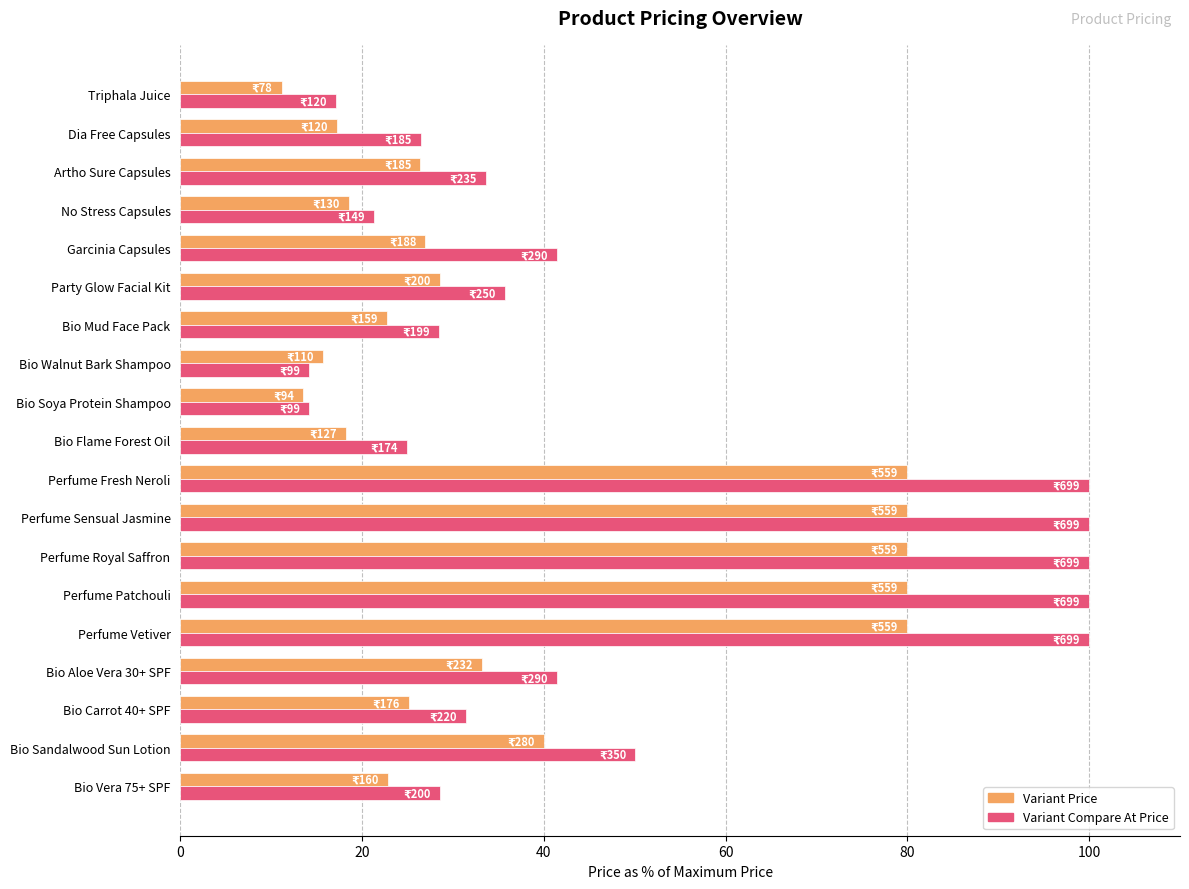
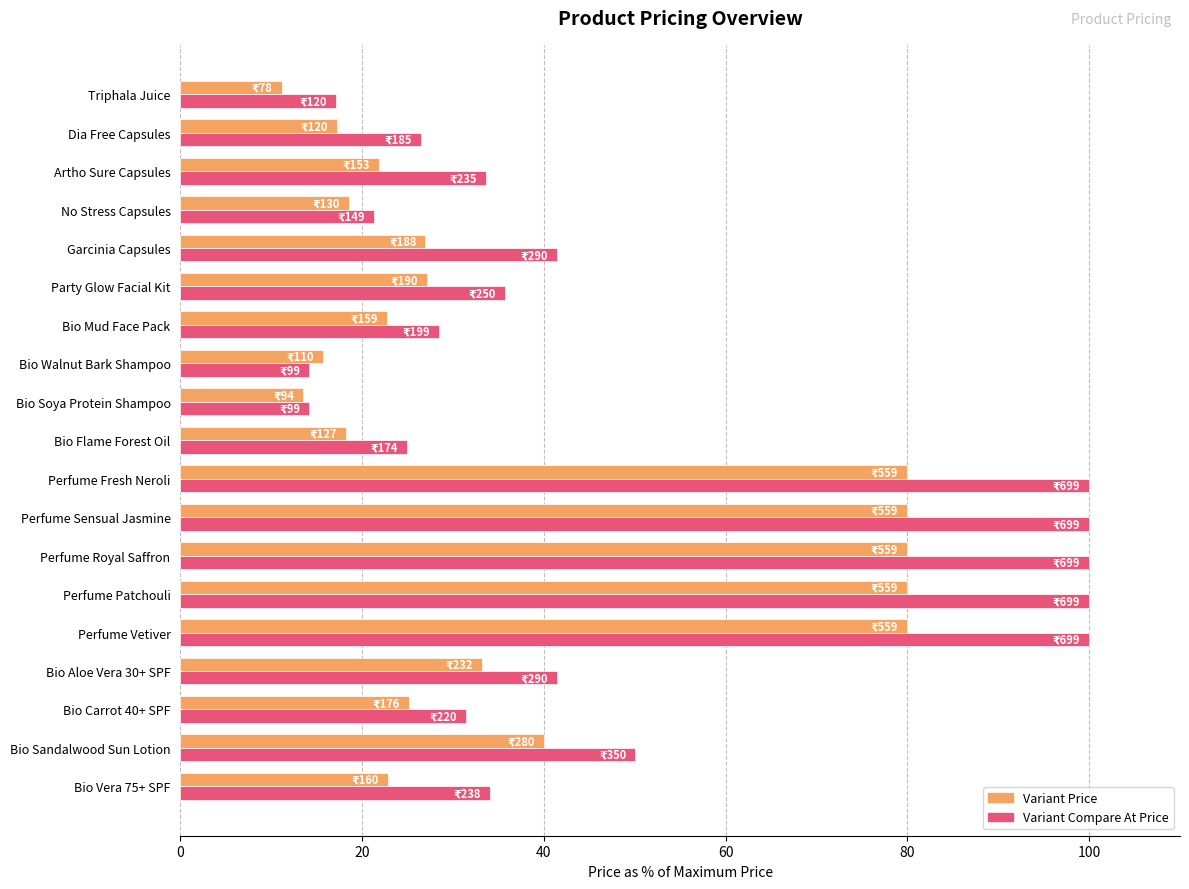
  {
    "Variant Price": {
-     "Artho Sure Capsules": 185,
-     "Party Glow Facial Kit": 200
+     "Artho Sure Capsules": 153,
+     "Party Glow Facial Kit": 190
    },
    "Variant Compare At Price": {
-     "Bio Vera 75+ SPF": 200
+     "Bio Vera 75+ SPF": 238
    }
  }
